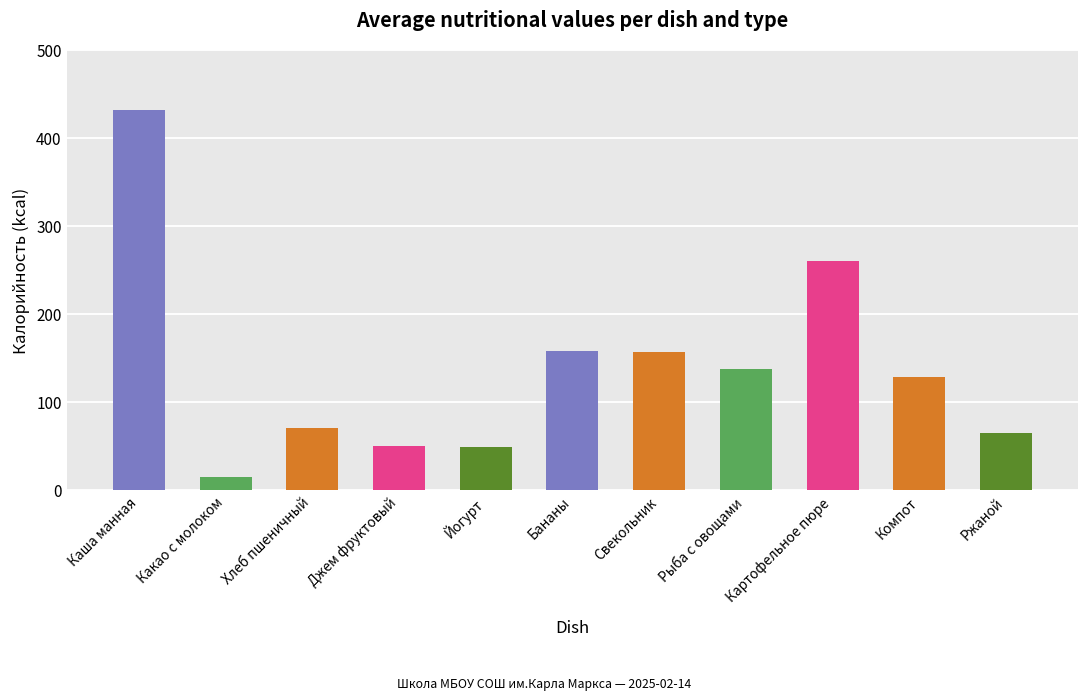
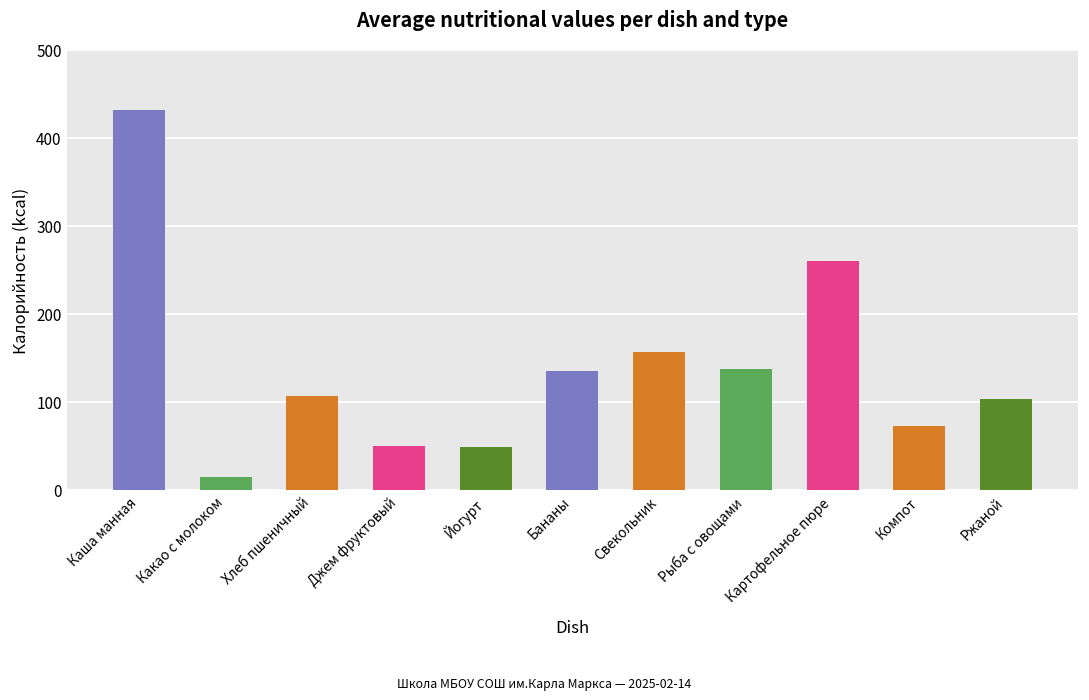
  {
    "Каша манная": 430,
    "Какао с молоком": 20,
-   "Хлеб пшеничный": 70,
+   "Хлеб пшеничный": 110,
    "Джем фруктовый": 50,
    "Йогурт": 50,
-   "Бананы": 160,
+   "Бананы": 140,
    "Свекольник": 160,
    "Рыба с овощами": 140,
    "Картофельное пюре": 260,
-   "Компот": 130,
-   "Ржаной": 60
+   "Компот": 70,
+   "Ржаной": 100
  }
